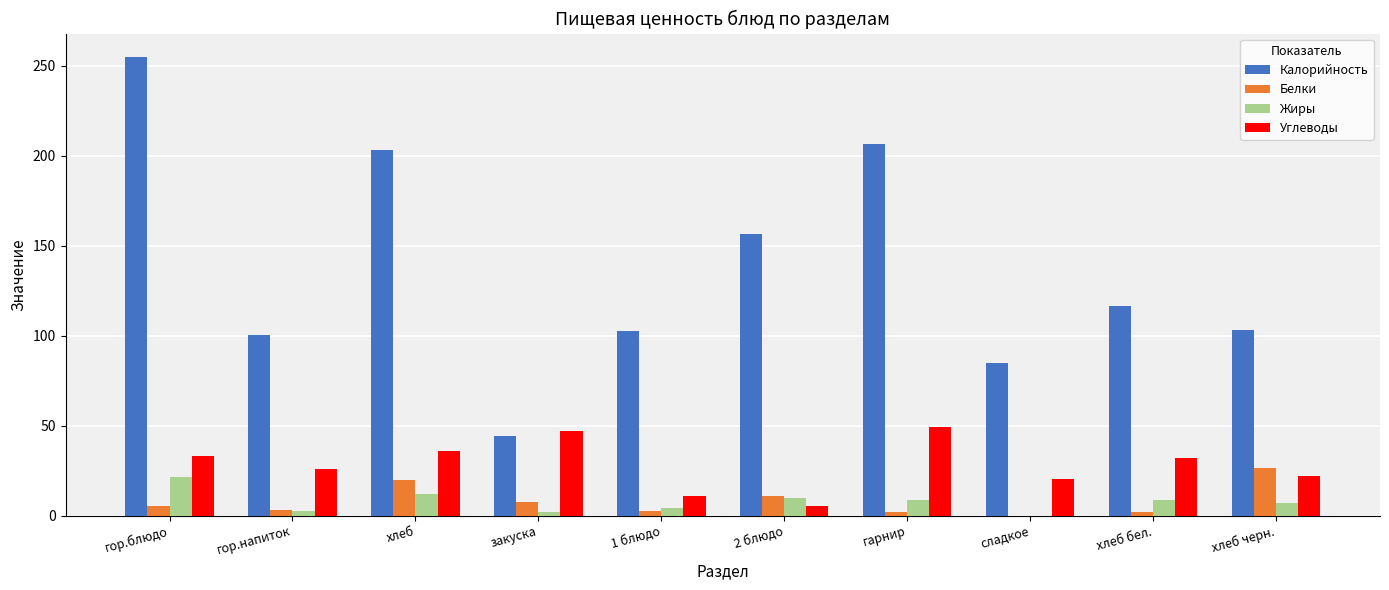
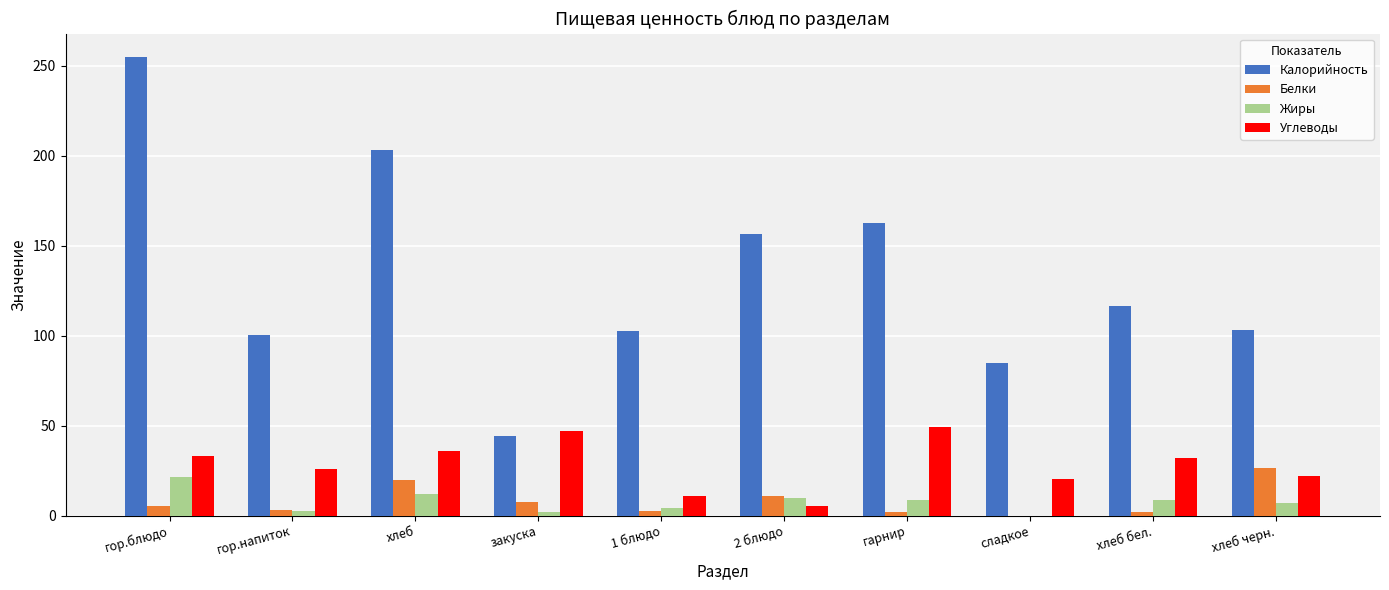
  {
    "Калорийность": {
      "гор.блюдо": 255,
      "гор.напиток": 101,
      "хлеб": 203,
      "закуска": 44,
      "1 блюдо": 102,
      "2 блюдо": 157,
-     "гарнир": 207,
+     "гарнир": 162,
      "сладкое": 85,
      "хлеб бел.": 117,
      "хлеб черн.": 103
    },
    "Белки": {
      "гор.блюдо": 5,
      "гор.напиток": 3,
      "хлеб": 20,
      "закуска": 8,
      "1 блюдо": 2,
      "2 блюдо": 11,
      "гарнир": 2,
      "сладкое": 0,
      "хлеб бел.": 2,
      "хлеб черн.": 26
    },
    "Жиры": {
      "гор.блюдо": 21,
      "гор.напиток": 3,
      "хлеб": 12,
      "закуска": 2,
      "1 блюдо": 4,
      "2 блюдо": 10,
      "гарнир": 9,
      "сладкое": 0,
      "хлеб бел.": 9,
      "хлеб черн.": 7
    },
    "Углеводы": {
      "гор.блюдо": 33,
      "гор.напиток": 26,
      "хлеб": 36,
      "закуска": 47,
      "1 блюдо": 11,
      "2 блюдо": 5,
      "гарнир": 49,
      "сладкое": 20,
      "хлеб бел.": 32,
      "хлеб черн.": 22
    }
  }
